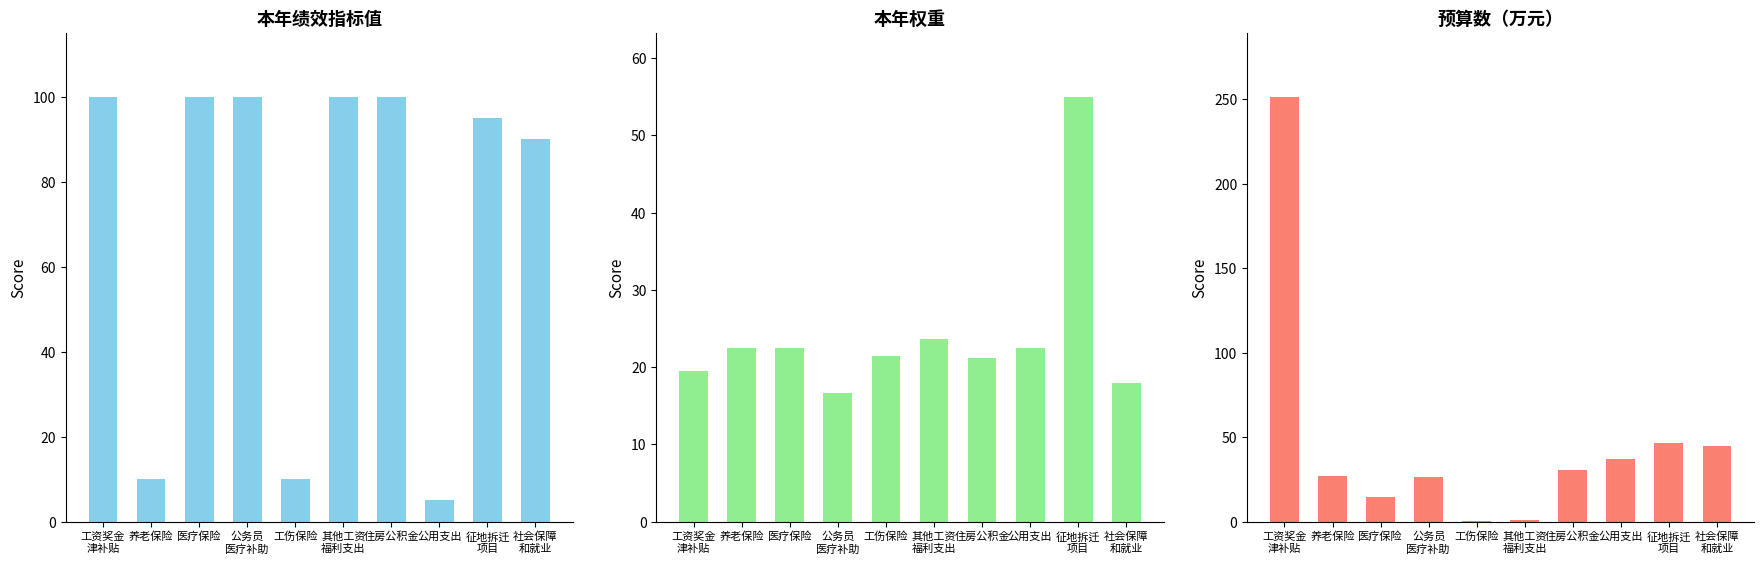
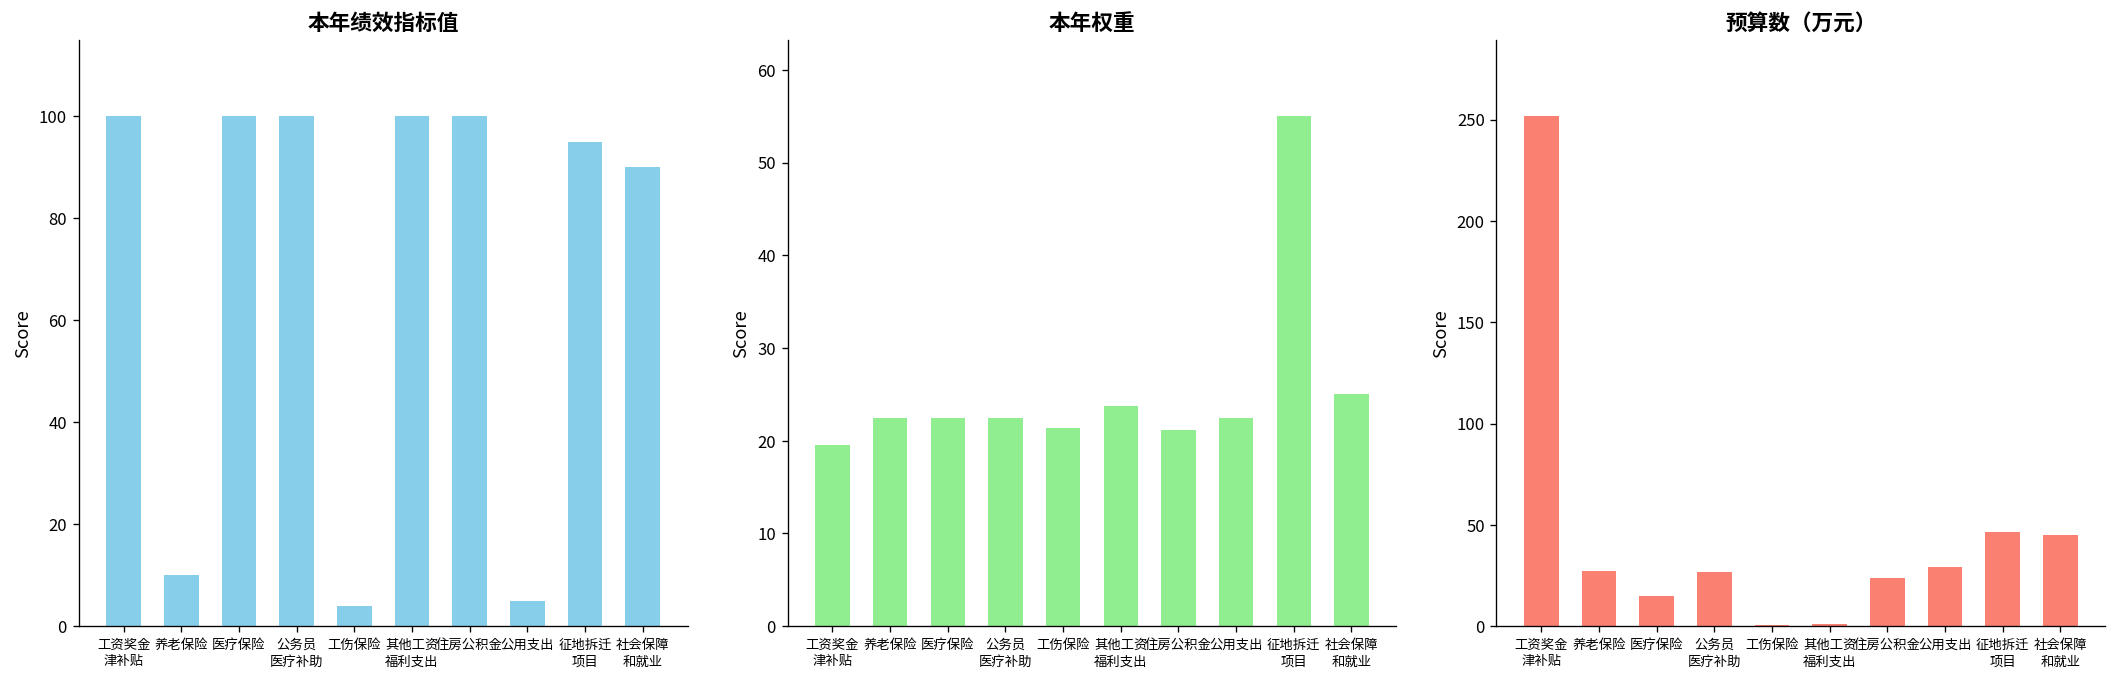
  {
    "本年绩效指标值": {
      "工资奖金 津补贴": 100,
      "养老保险": 10,
      "医疗保险": 100,
      "公务员 医疗补助": 100,
-     "工伤保险": 10,
+     "工伤保险": 4,
      "其他工资 福利支出": 100,
      "住房公积金": 100,
      "公用支出": 5,
      "征地拆迁 项目": 95,
      "社会保障 和就业": 90
    },
    "本年权重": {
      "工资奖金 津补贴": 20,
      "养老保险": 23,
      "医疗保险": 23,
-     "公务员 医疗补助": 17,
+     "公务员 医疗补助": 23,
      "工伤保险": 21,
      "其他工资 福利支出": 24,
      "住房公积金": 21,
      "公用支出": 23,
      "征地拆迁 项目": 55,
-     "社会保障 和就业": 18
+     "社会保障 和就业": 25
    },
    "预算数（万元）": {
      "工资奖金 津补贴": 252,
      "养老保险": 27,
      "医疗保险": 15,
      "公务员 医疗补助": 27,
-     "住房公积金": 30,
-     "公用支出": 37,
+     "住房公积金": 24,
+     "公用支出": 29,
      "征地拆迁 项目": 46,
      "社会保障 和就业": 45
    }
  }
